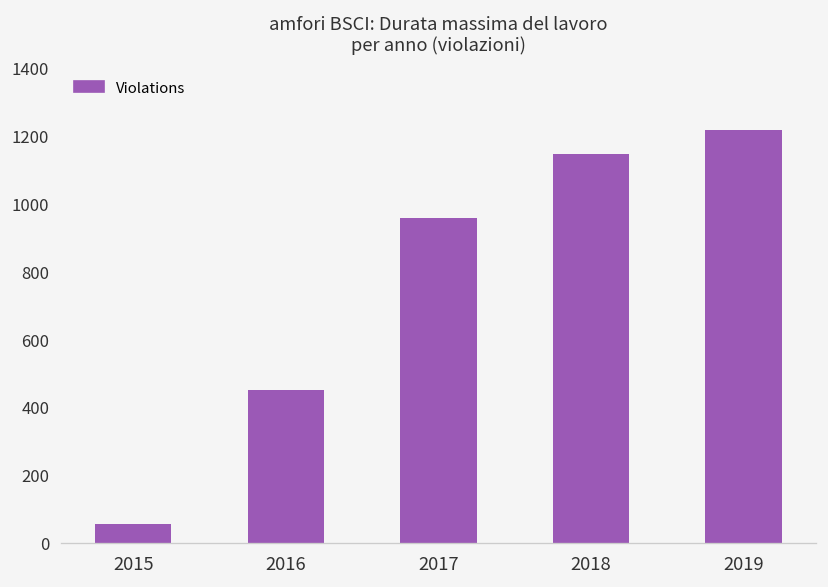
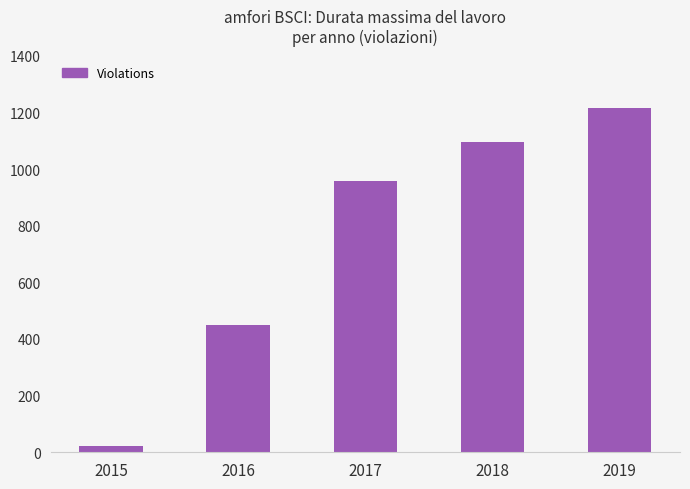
  {
-   "2015": 60,
+   "2015": 20,
    "2016": 450,
    "2017": 960,
-   "2018": 1140,
+   "2018": 1100,
    "2019": 1220
  }
